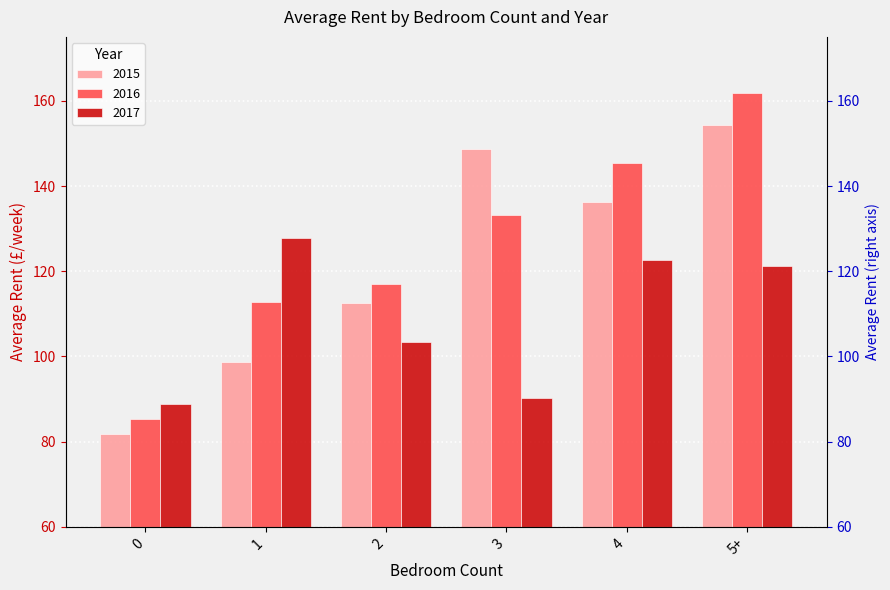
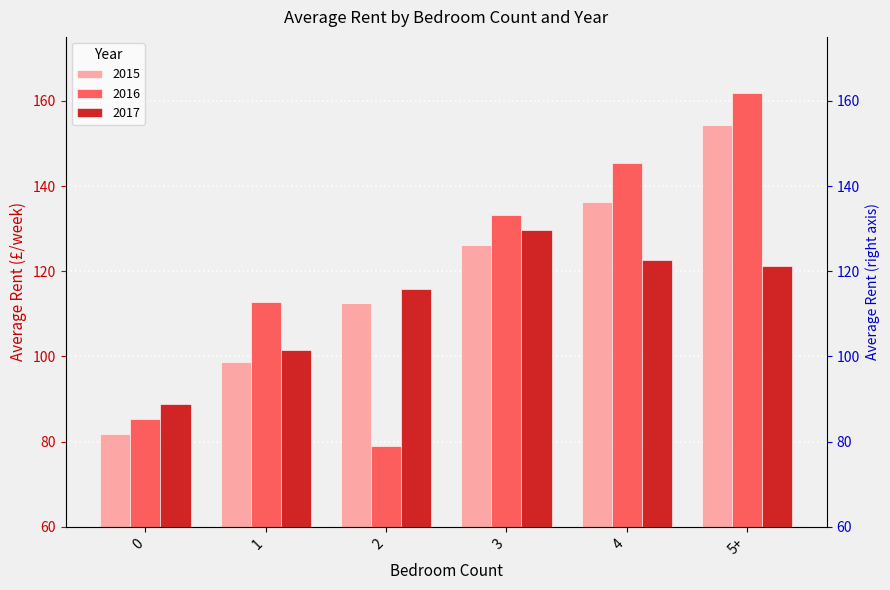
  {
    "2015": {
      "0": 82,
      "1": 99,
      "2": 112,
-     "3": 149,
+     "3": 126,
      "4": 136,
      "5+": 154
    },
    "2016": {
      "0": 85,
      "1": 113,
-     "2": 117,
+     "2": 79,
      "3": 133,
      "4": 145,
      "5+": 162
    },
    "2017": {
      "0": 89,
-     "1": 128,
-     "2": 103,
-     "3": 90,
+     "1": 102,
+     "2": 116,
+     "3": 130,
      "4": 123,
      "5+": 121
    }
  }
